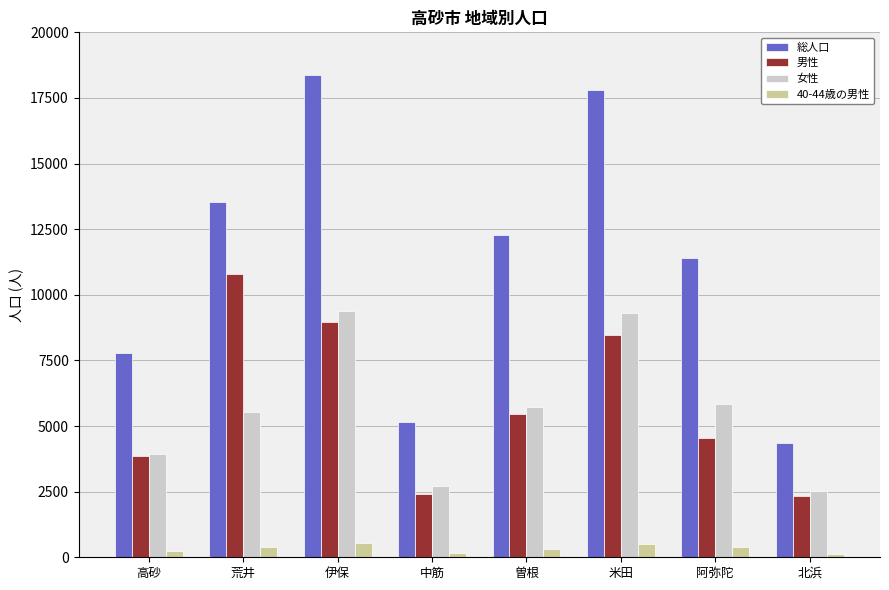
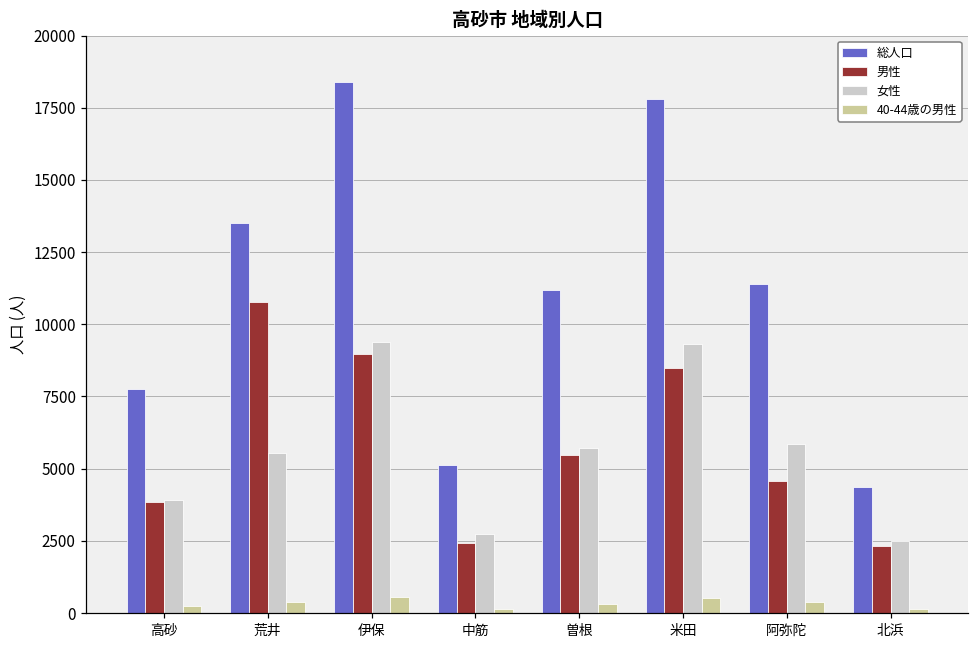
  {
    "総人口": {
      "高砂": 7800,
      "荒井": 13500,
      "伊保": 18400,
      "中筋": 5100,
-     "曽根": 12300,
+     "曽根": 11200,
      "米田": 17800,
      "阿弥陀": 11400,
      "北浜": 4400
    },
    "男性": {
      "高砂": 3800,
      "荒井": 10800,
      "伊保": 9000,
      "中筋": 2400,
      "曽根": 5500,
      "米田": 8500,
      "阿弥陀": 4600,
      "北浜": 2300
    }
  }
